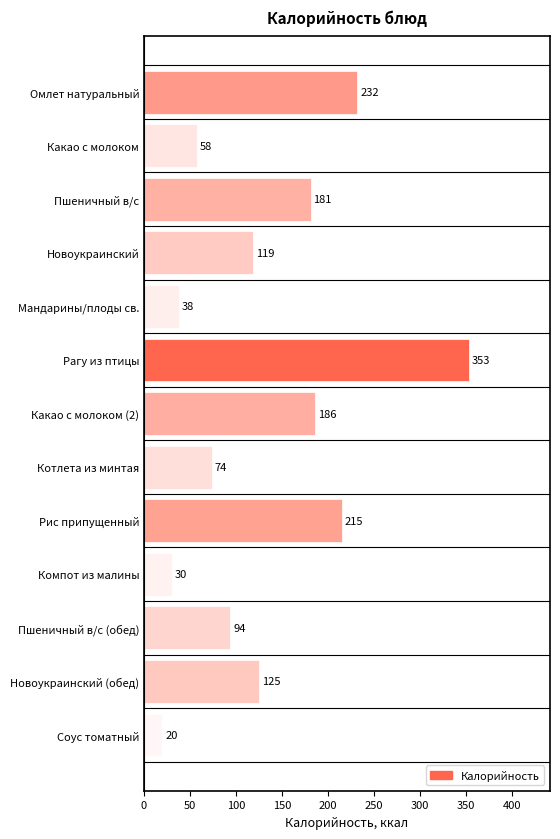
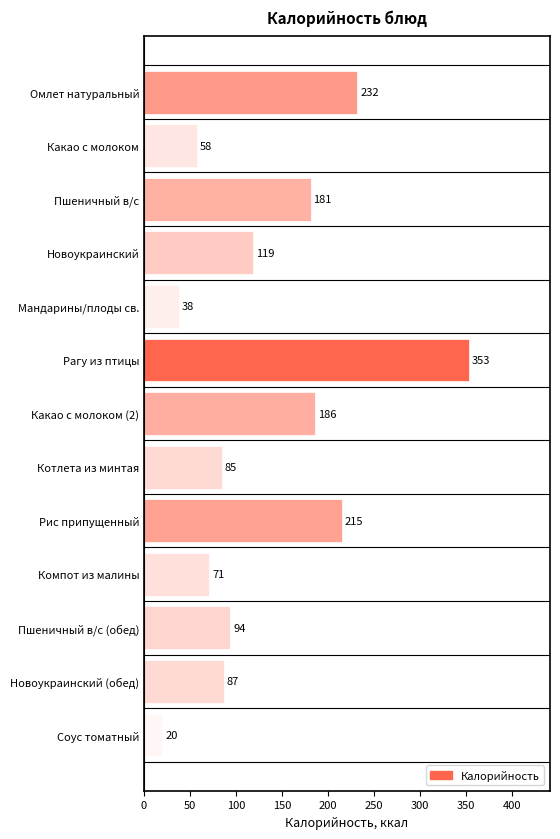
  {
    "Омлет натуральный": 232,
    "Какао с молоком": 58,
    "Пшеничный в/с": 181,
    "Новоукраинский": 119,
    "Мандарины/плоды св.": 38,
    "Рагу из птицы": 353,
    "Какао с молоком (2)": 186,
-   "Котлета из минтая": 74,
+   "Котлета из минтая": 85,
    "Рис припущенный": 215,
-   "Компот из малины": 30,
+   "Компот из малины": 71,
    "Пшеничный в/с (обед)": 94,
-   "Новоукраинский (обед)": 125,
+   "Новоукраинский (обед)": 87,
    "Соус томатный": 20
  }
